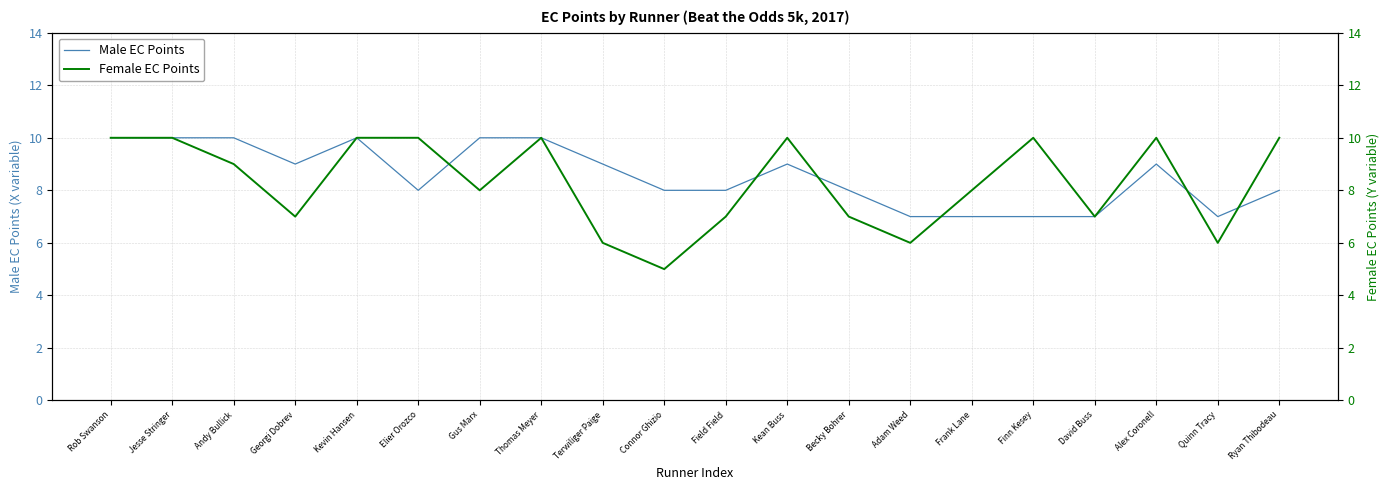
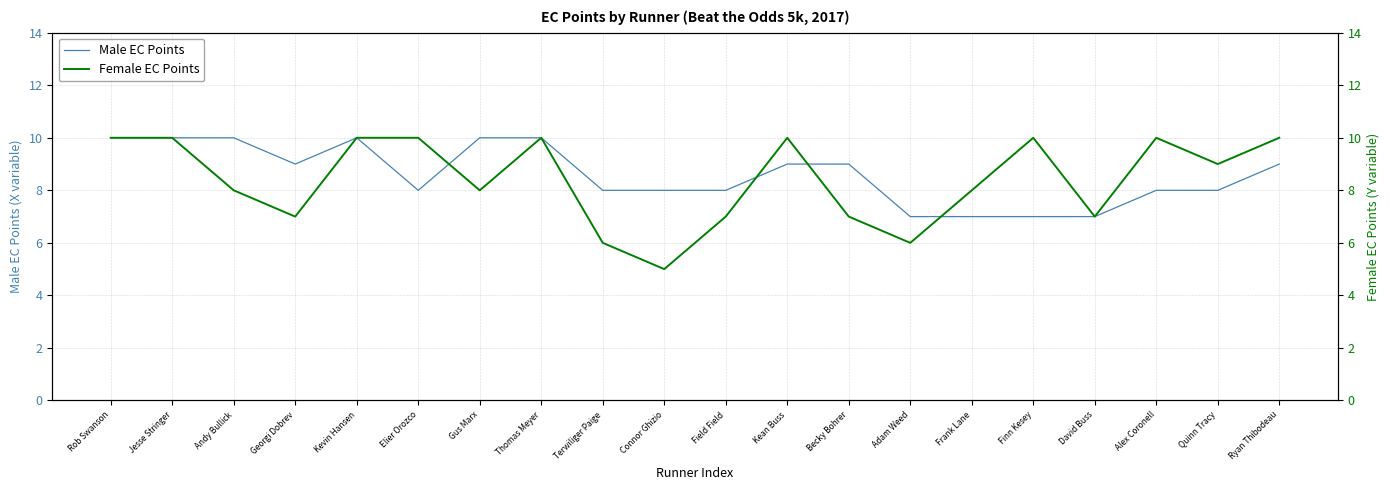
  {
    "Male EC Points": {
      "Rob Swanson": 10,
      "Jesse Stringer": 10,
      "Andy Bullick": 10,
      "Georgi Dobrev": 9,
      "Kevin Hansen": 10,
      "Elier Orozco": 8,
      "Gus Marx": 10,
      "Thomas Meyer": 10,
-     "Terwiliger Paige": 9,
+     "Terwiliger Paige": 8,
      "Connor Ghizio": 8,
      "Field Field": 8,
      "Kean Buss": 9,
-     "Becky Bohrer": 8,
+     "Becky Bohrer": 9,
      "Adam Weed": 7,
      "Frank Lane": 7,
      "Finn Kesey": 7,
      "David Buss": 7,
-     "Alex Coronell": 9,
-     "Quinn Tracy": 7,
-     "Ryan Thibodeau": 8
+     "Alex Coronell": 8,
+     "Quinn Tracy": 8,
+     "Ryan Thibodeau": 9
    },
    "Female EC Points": {
      "Rob Swanson": 10,
      "Jesse Stringer": 10,
-     "Andy Bullick": 9,
+     "Andy Bullick": 8,
      "Georgi Dobrev": 7,
      "Kevin Hansen": 10,
      "Elier Orozco": 10,
      "Gus Marx": 8,
      "Thomas Meyer": 10,
      "Terwiliger Paige": 6,
      "Connor Ghizio": 5,
      "Field Field": 7,
      "Kean Buss": 10,
      "Becky Bohrer": 7,
      "Adam Weed": 6,
      "Frank Lane": 8,
      "Finn Kesey": 10,
      "David Buss": 7,
      "Alex Coronell": 10,
-     "Quinn Tracy": 6,
+     "Quinn Tracy": 9,
      "Ryan Thibodeau": 10
    }
  }
